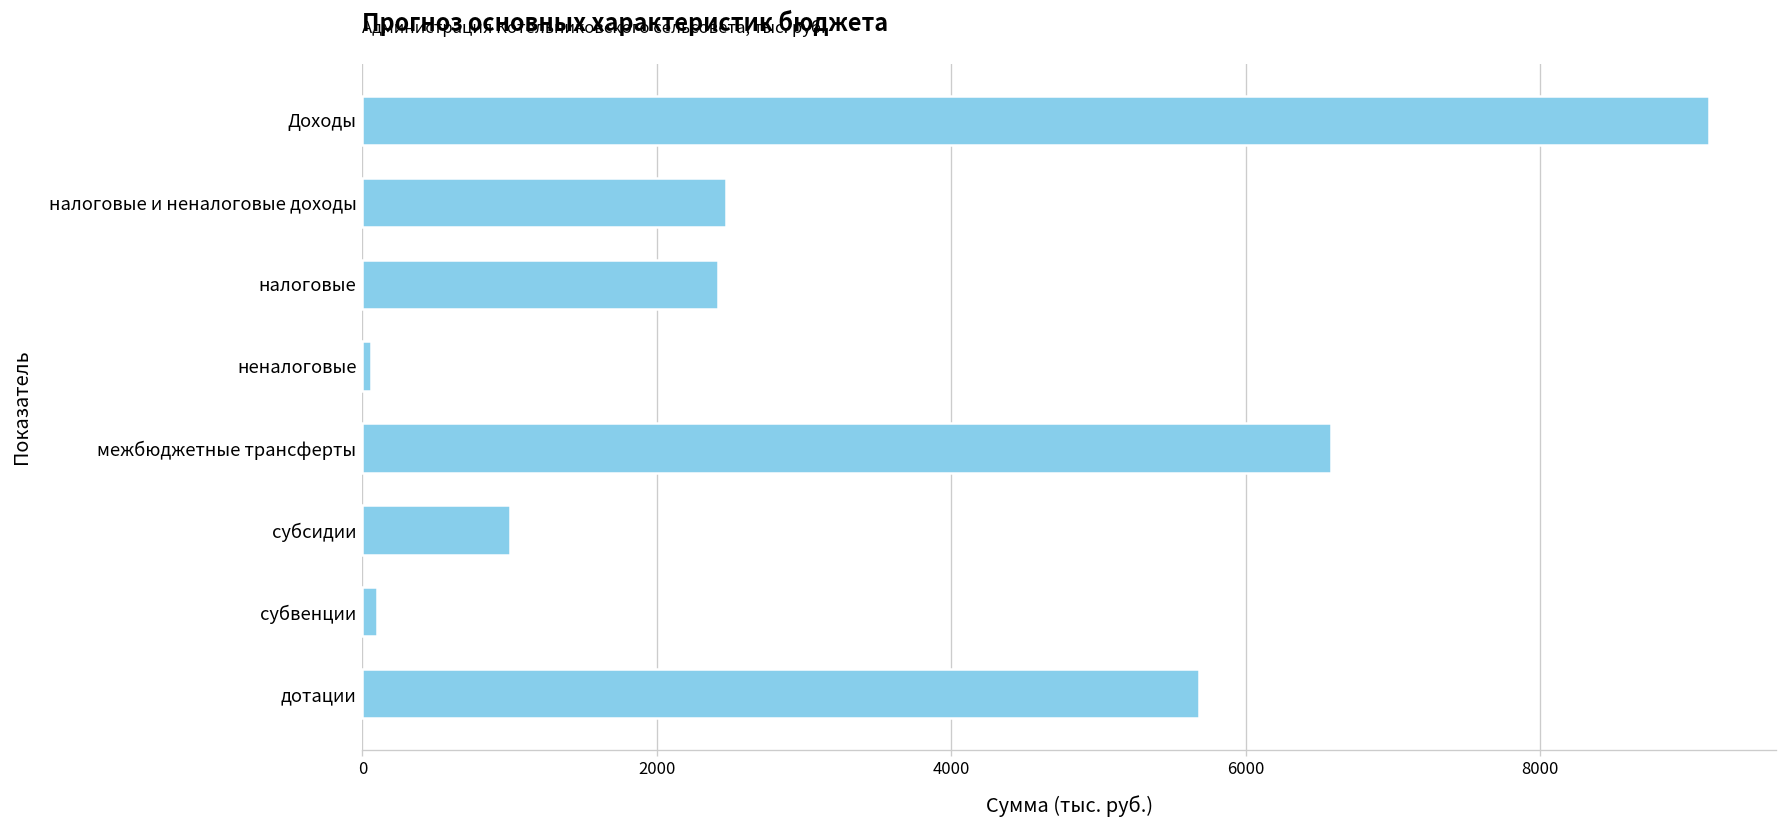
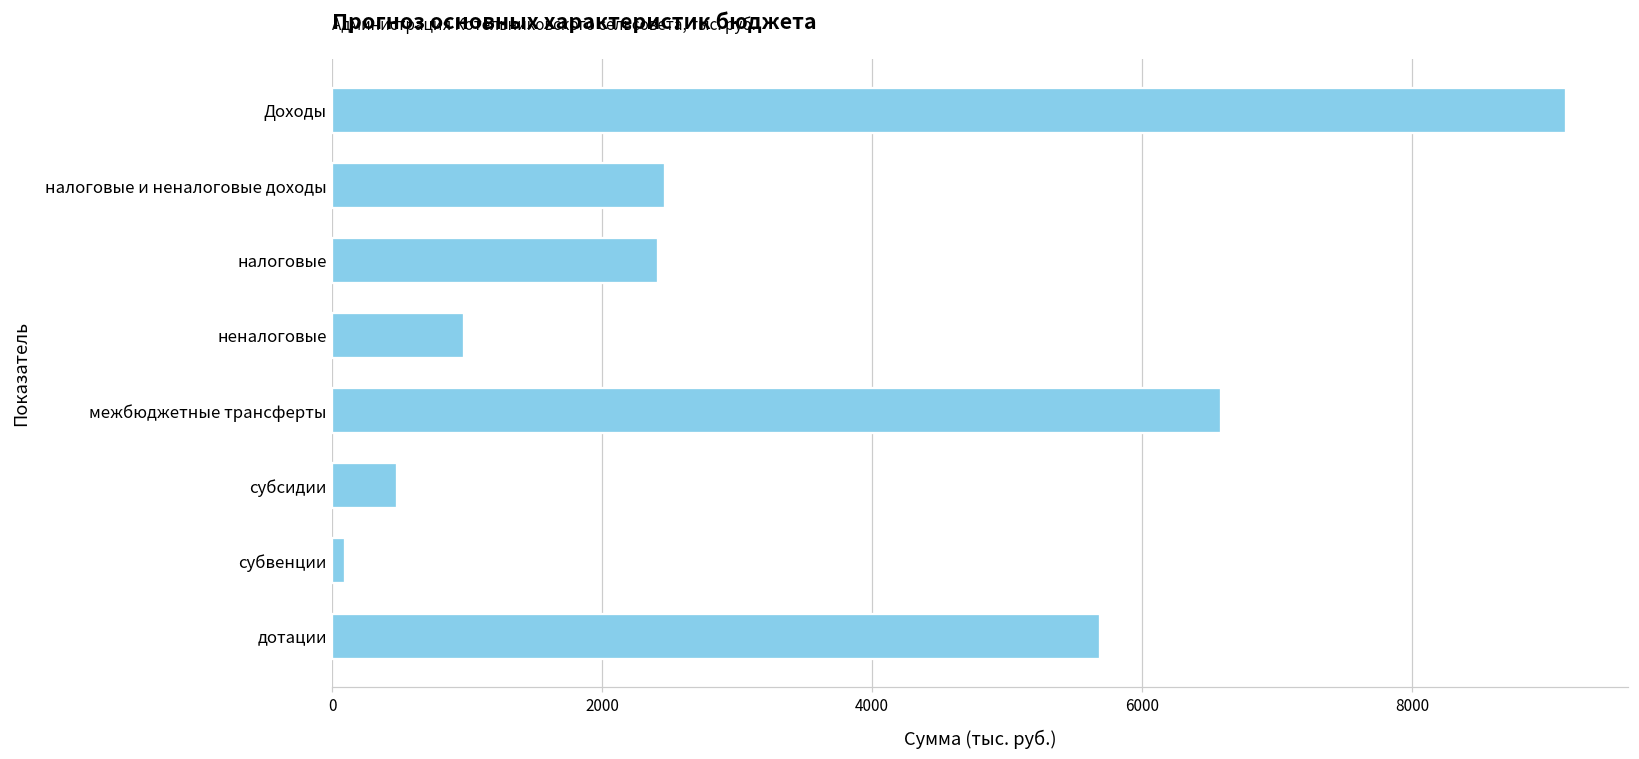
  {
    "Доходы": 9140,
    "налоговые и неналоговые доходы": 2470,
    "налоговые": 2420,
-   "неналоговые": 60,
+   "неналоговые": 980,
    "межбюджетные трансферты": 6580,
-   "субсидии": 1000,
+   "субсидии": 480,
    "субвенции": 100,
    "дотации": 5690
  }
